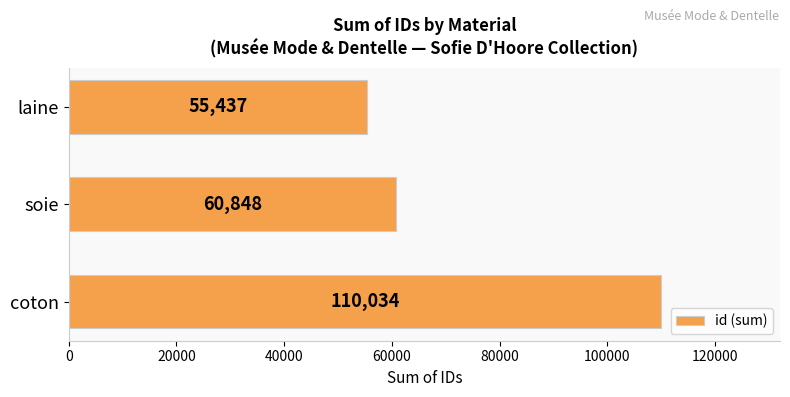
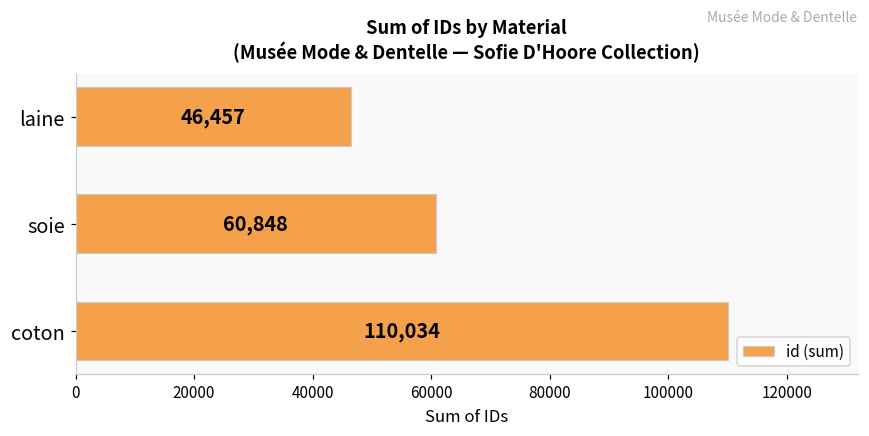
  {
-   "laine": "55,437",
+   "laine": "46,457",
    "soie": "60,848",
    "coton": "110,034"
  }
